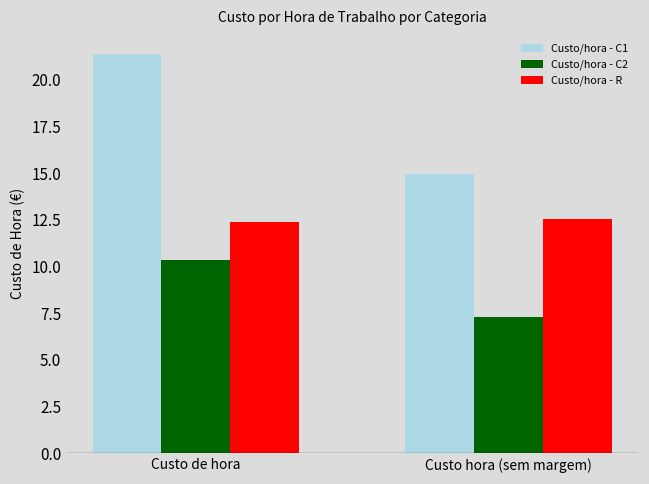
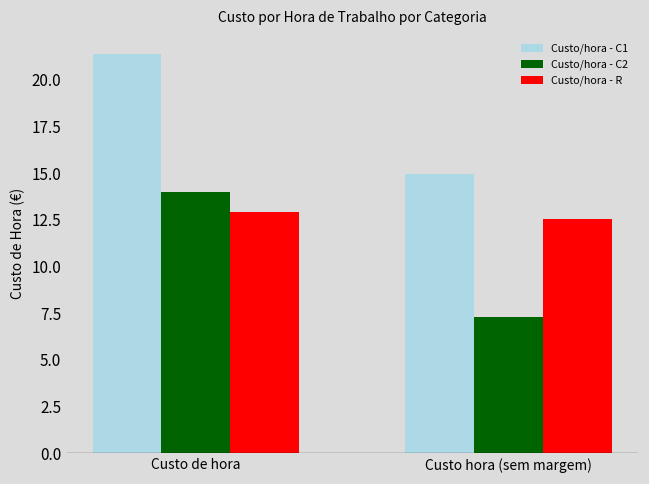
  {
    "Custo/hora - C1": {
      "Custo de hora": 21.4,
      "Custo hora (sem margem)": 15.0
    },
    "Custo/hora - C2": {
-     "Custo de hora": 10.4,
+     "Custo de hora": 14.0,
      "Custo hora (sem margem)": 7.3
    },
    "Custo/hora - R": {
-     "Custo de hora": 12.4,
+     "Custo de hora": 12.9,
      "Custo hora (sem margem)": 12.6
    }
  }
